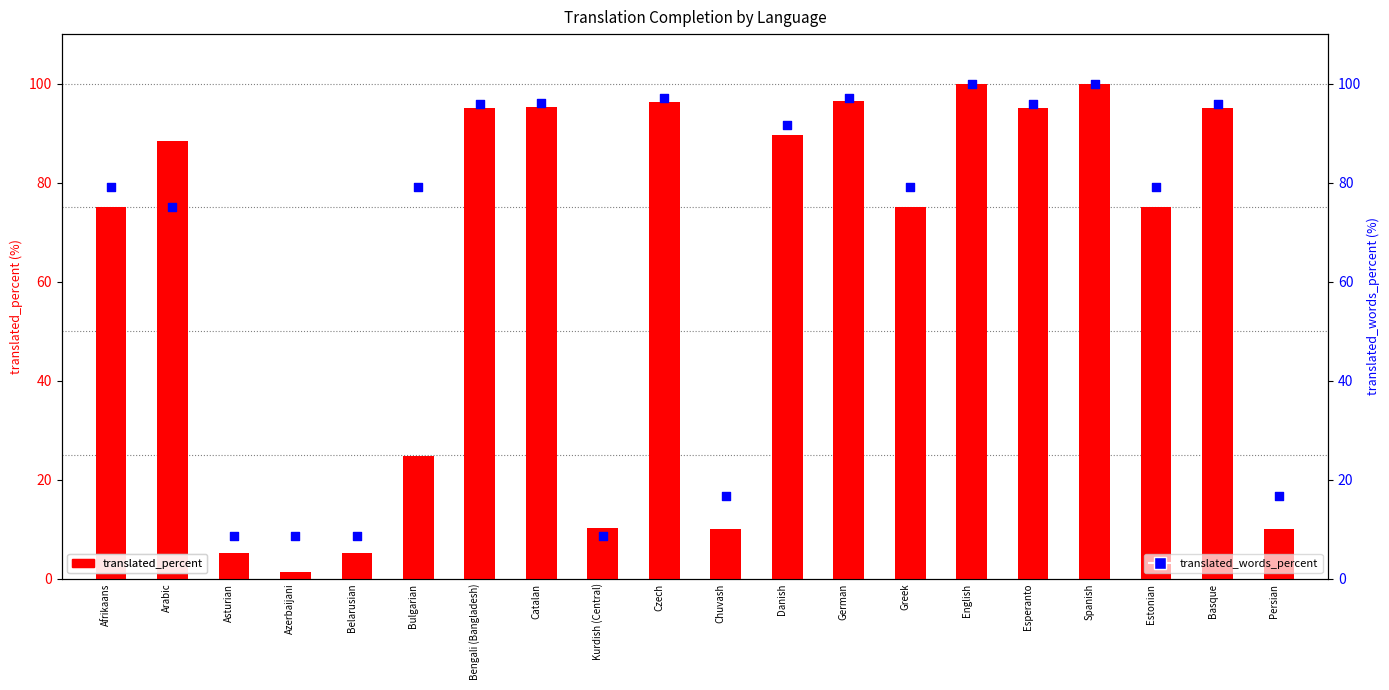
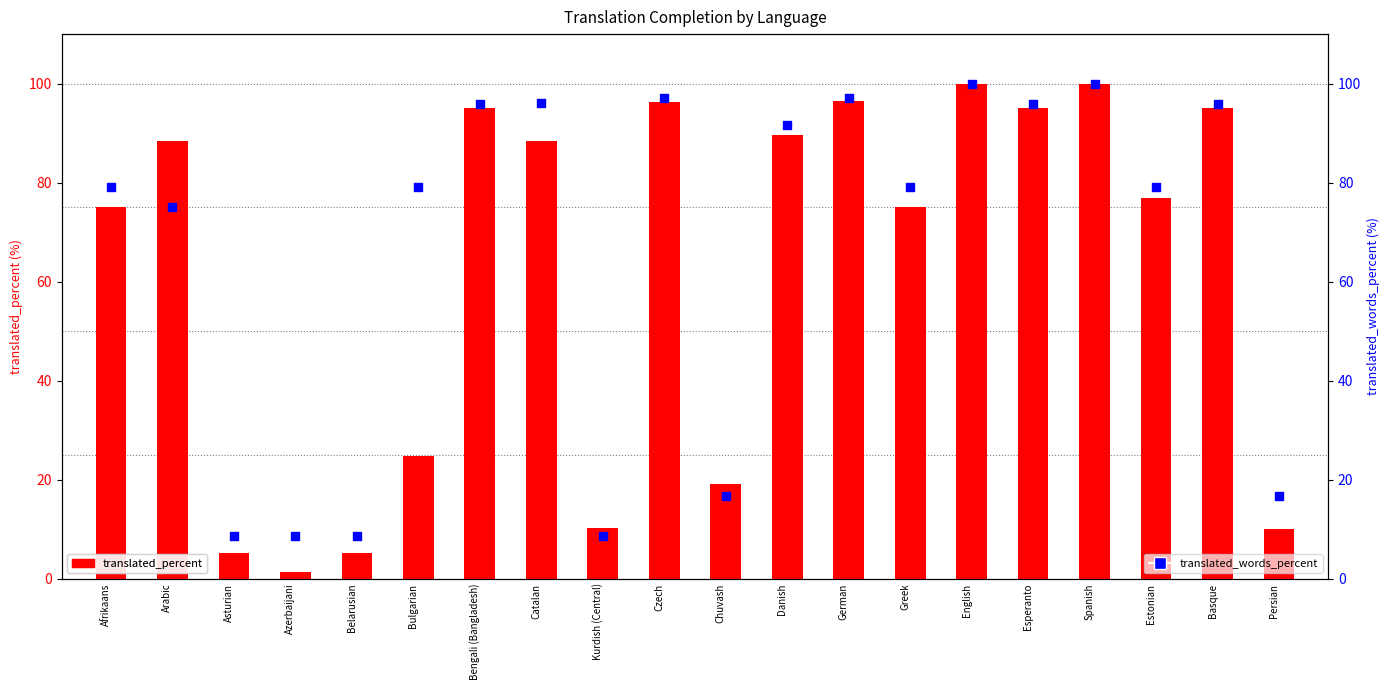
  {
    "translated_percent": {
      "Afrikaans": 75,
      "Arabic": 89,
      "Asturian": 5,
      "Azerbaijani": 1,
      "Belarusian": 5,
      "Bulgarian": 25,
      "Bengali (Bangladesh)": 95,
-     "Catalan": 95,
+     "Catalan": 89,
      "Kurdish (Central)": 10,
      "Czech": 96,
-     "Chuvash": 10,
+     "Chuvash": 19,
      "Danish": 90,
      "German": 96,
      "Greek": 75,
      "English": 100,
      "Esperanto": 95,
      "Spanish": 100,
-     "Estonian": 75,
+     "Estonian": 77,
      "Basque": 95,
      "Persian": 10
    }
  }
